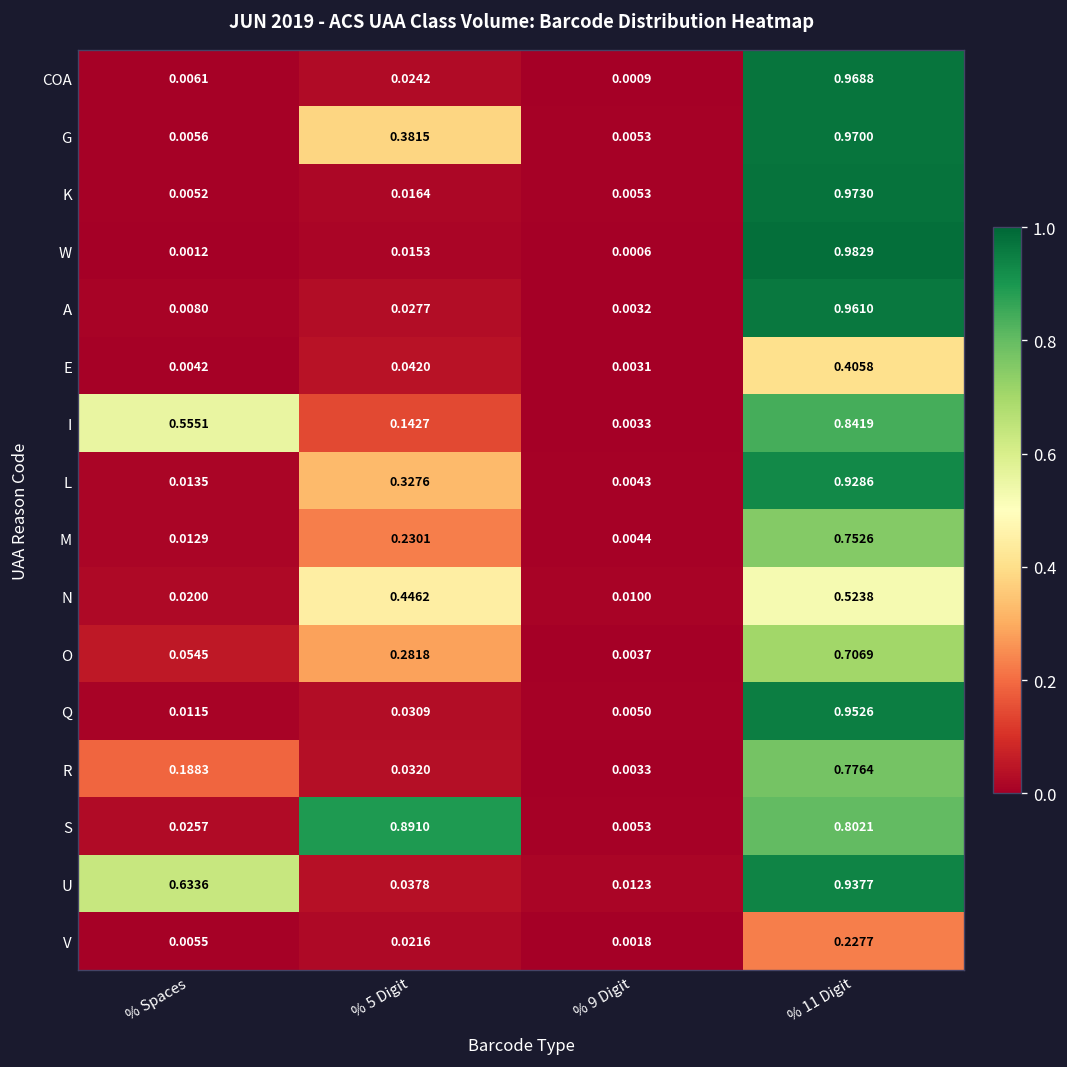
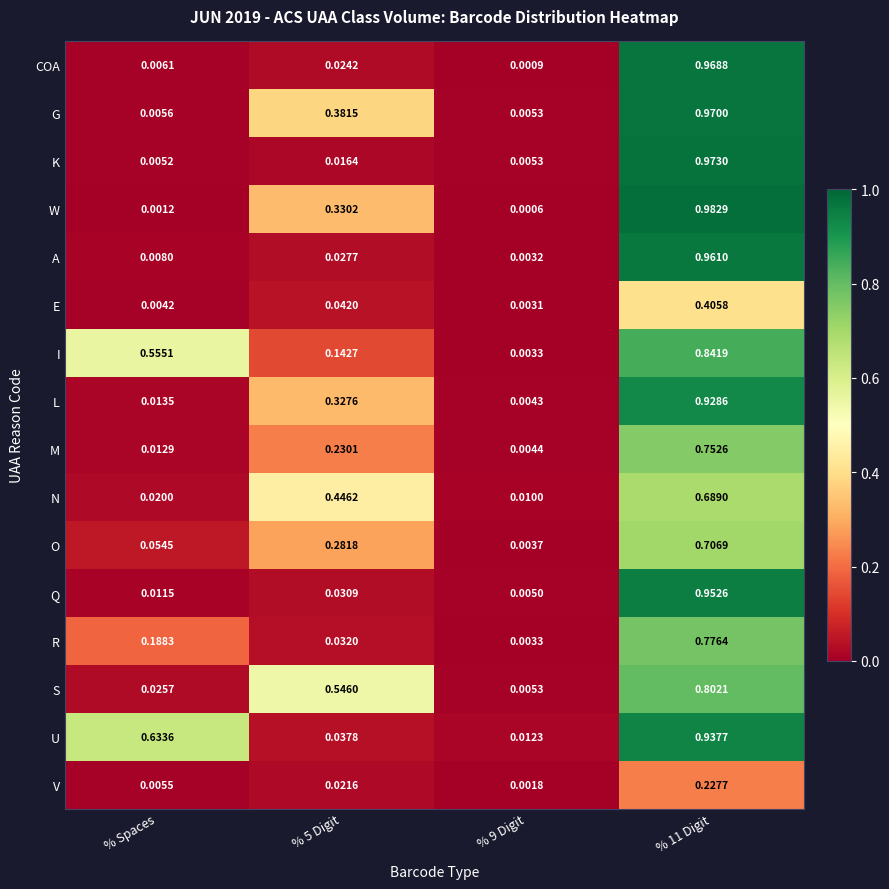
  {
    "COA": {
      "% Spaces": 0.0061,
      "% 5 Digit": 0.0242,
      "% 9 Digit": 0.0009,
      "% 11 Digit": 0.9688
    },
    "G": {
      "% Spaces": 0.0056,
      "% 5 Digit": 0.3815,
      "% 9 Digit": 0.0053,
      "% 11 Digit": 0.9700
    },
    "K": {
      "% Spaces": 0.0052,
      "% 5 Digit": 0.0164,
      "% 9 Digit": 0.0053,
      "% 11 Digit": 0.9730
    },
    "W": {
      "% Spaces": 0.0012,
-     "% 5 Digit": 0.0153,
+     "% 5 Digit": 0.3302,
      "% 9 Digit": 0.0006,
      "% 11 Digit": 0.9829
    },
    "A": {
      "% Spaces": 0.0080,
      "% 5 Digit": 0.0277,
      "% 9 Digit": 0.0032,
      "% 11 Digit": 0.9610
    },
    "E": {
      "% Spaces": 0.0042,
      "% 5 Digit": 0.0420,
      "% 9 Digit": 0.0031,
      "% 11 Digit": 0.4058
    },
    "I": {
      "% Spaces": 0.5551,
      "% 5 Digit": 0.1427,
      "% 9 Digit": 0.0033,
      "% 11 Digit": 0.8419
    },
    "L": {
      "% Spaces": 0.0135,
      "% 5 Digit": 0.3276,
      "% 9 Digit": 0.0043,
      "% 11 Digit": 0.9286
    },
    "M": {
      "% Spaces": 0.0129,
      "% 5 Digit": 0.2301,
      "% 9 Digit": 0.0044,
      "% 11 Digit": 0.7526
    },
    "N": {
      "% Spaces": 0.0200,
      "% 5 Digit": 0.4462,
      "% 9 Digit": 0.0100,
-     "% 11 Digit": 0.5238
+     "% 11 Digit": 0.6890
    },
    "O": {
      "% Spaces": 0.0545,
      "% 5 Digit": 0.2818,
      "% 9 Digit": 0.0037,
      "% 11 Digit": 0.7069
    },
    "Q": {
      "% Spaces": 0.0115,
      "% 5 Digit": 0.0309,
      "% 9 Digit": 0.0050,
      "% 11 Digit": 0.9526
    },
    "R": {
      "% Spaces": 0.1883,
      "% 5 Digit": 0.0320,
      "% 9 Digit": 0.0033,
      "% 11 Digit": 0.7764
    },
    "S": {
      "% Spaces": 0.0257,
-     "% 5 Digit": 0.8910,
+     "% 5 Digit": 0.5460,
      "% 9 Digit": 0.0053,
      "% 11 Digit": 0.8021
    },
    "U": {
      "% Spaces": 0.6336,
      "% 5 Digit": 0.0378,
      "% 9 Digit": 0.0123,
      "% 11 Digit": 0.9377
    },
    "V": {
      "% Spaces": 0.0055,
      "% 5 Digit": 0.0216,
      "% 9 Digit": 0.0018,
      "% 11 Digit": 0.2277
    }
  }
